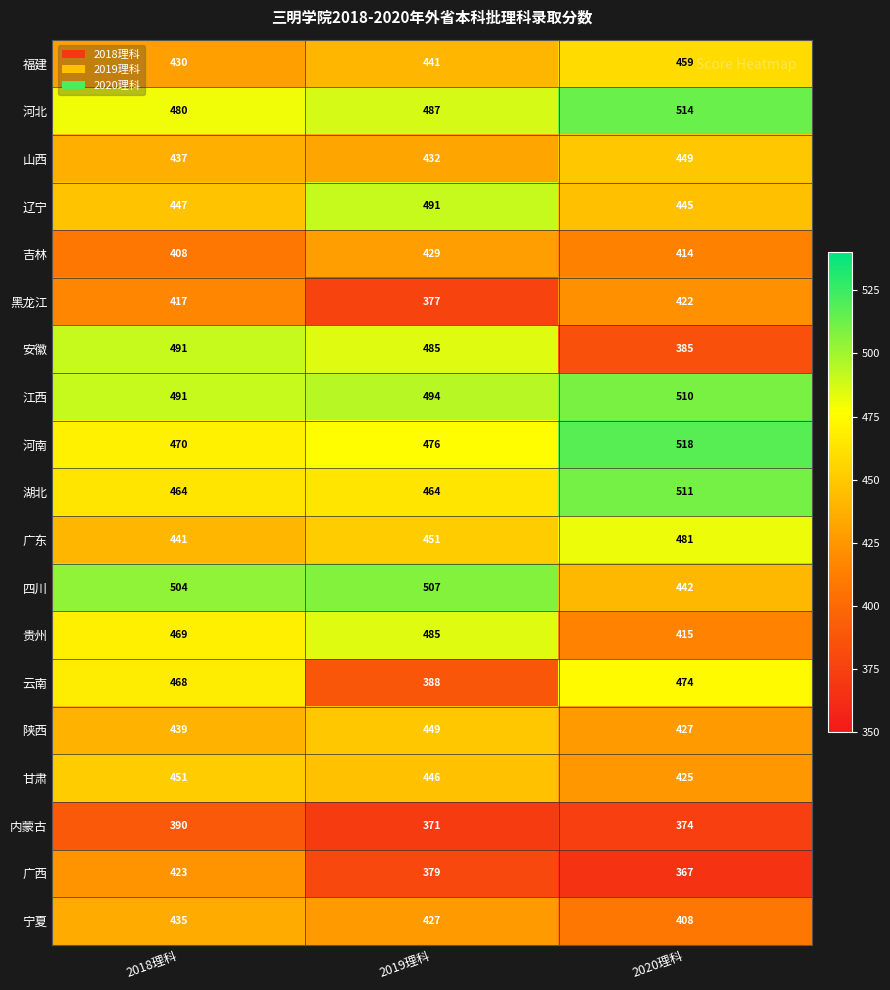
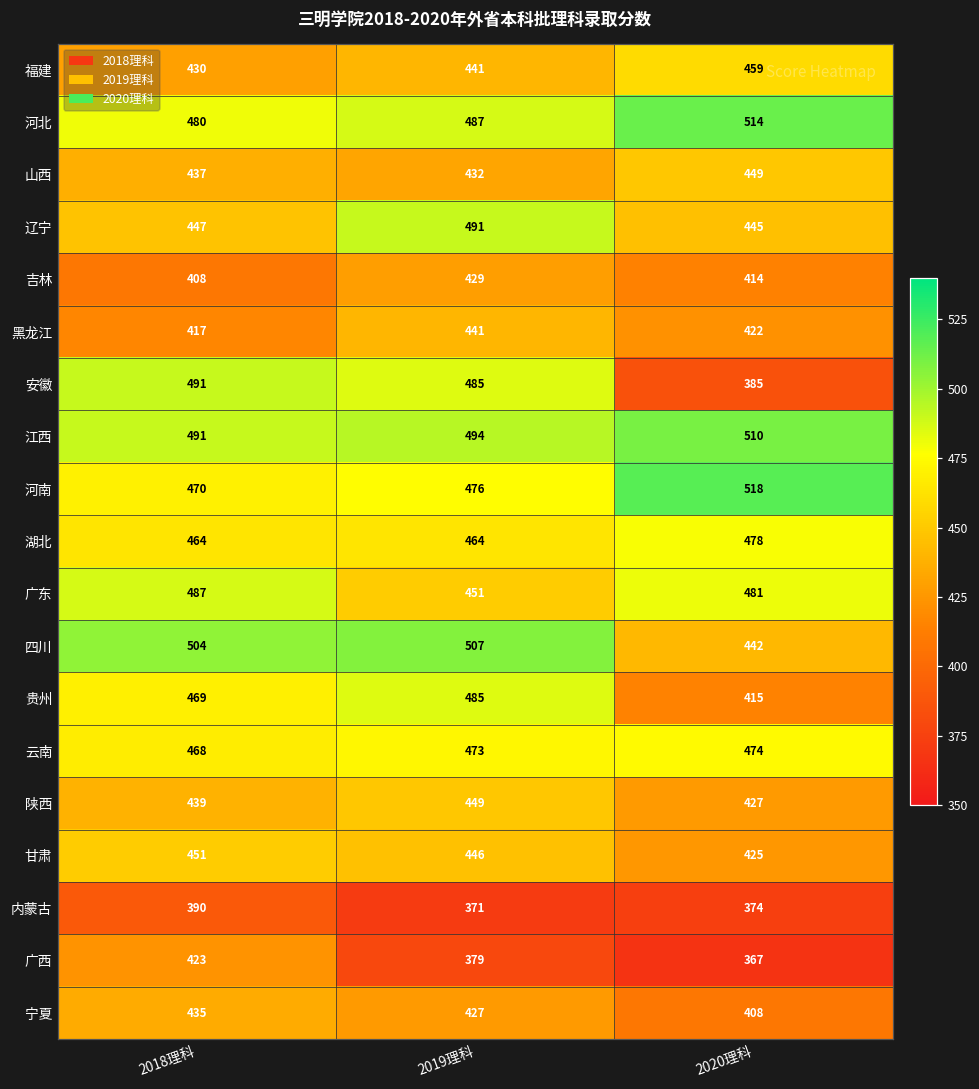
  {
    "福建": {
      "2018理科": 430,
      "2019理科": 441
    },
    "河北": {
      "2018理科": 480,
      "2019理科": 487,
      "2020理科": 514
    },
    "山西": {
      "2018理科": 437,
      "2019理科": 432,
      "2020理科": 449
    },
    "辽宁": {
      "2018理科": 447,
      "2019理科": 491,
      "2020理科": 445
    },
    "吉林": {
      "2018理科": 408,
      "2019理科": 429,
      "2020理科": 414
    },
    "黑龙江": {
      "2018理科": 417,
-     "2019理科": 377,
+     "2019理科": 441,
      "2020理科": 422
    },
    "安徽": {
      "2018理科": 491,
      "2019理科": 485,
      "2020理科": 385
    },
    "江西": {
      "2018理科": 491,
      "2019理科": 494,
      "2020理科": 510
    },
    "河南": {
      "2018理科": 470,
      "2019理科": 476,
      "2020理科": 518
    },
    "湖北": {
      "2018理科": 464,
      "2019理科": 464,
-     "2020理科": 511
+     "2020理科": 478
    },
    "广东": {
-     "2018理科": 441,
+     "2018理科": 487,
      "2019理科": 451,
      "2020理科": 481
    },
    "四川": {
      "2018理科": 504,
      "2019理科": 507,
      "2020理科": 442
    },
    "贵州": {
      "2018理科": 469,
      "2019理科": 485,
      "2020理科": 415
    },
    "云南": {
      "2018理科": 468,
-     "2019理科": 388,
+     "2019理科": 473,
      "2020理科": 474
    },
    "陕西": {
      "2018理科": 439,
      "2019理科": 449,
      "2020理科": 427
    },
    "甘肃": {
      "2018理科": 451,
      "2019理科": 446,
      "2020理科": 425
    },
    "内蒙古": {
      "2018理科": 390,
      "2019理科": 371,
      "2020理科": 374
    },
    "广西": {
      "2018理科": 423,
      "2019理科": 379,
      "2020理科": 367
    },
    "宁夏": {
      "2018理科": 435,
      "2019理科": 427,
      "2020理科": 408
    }
  }
